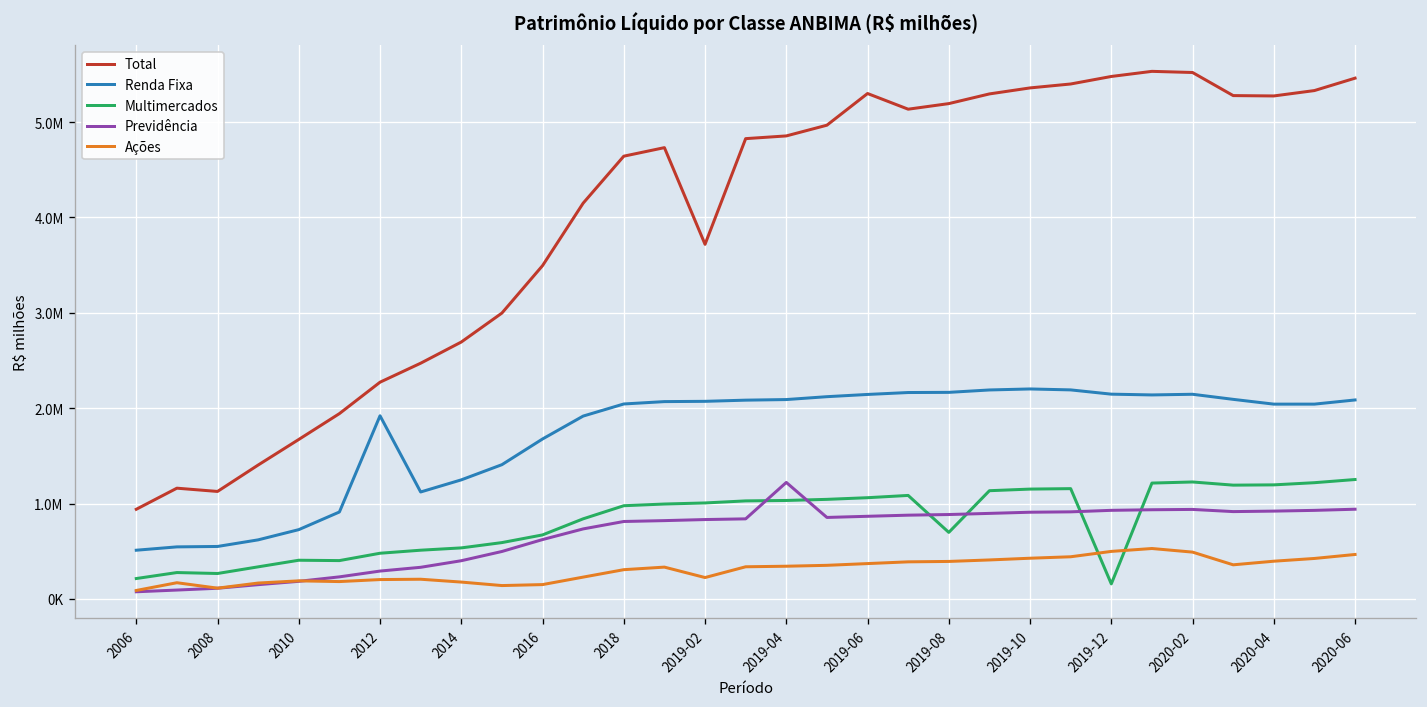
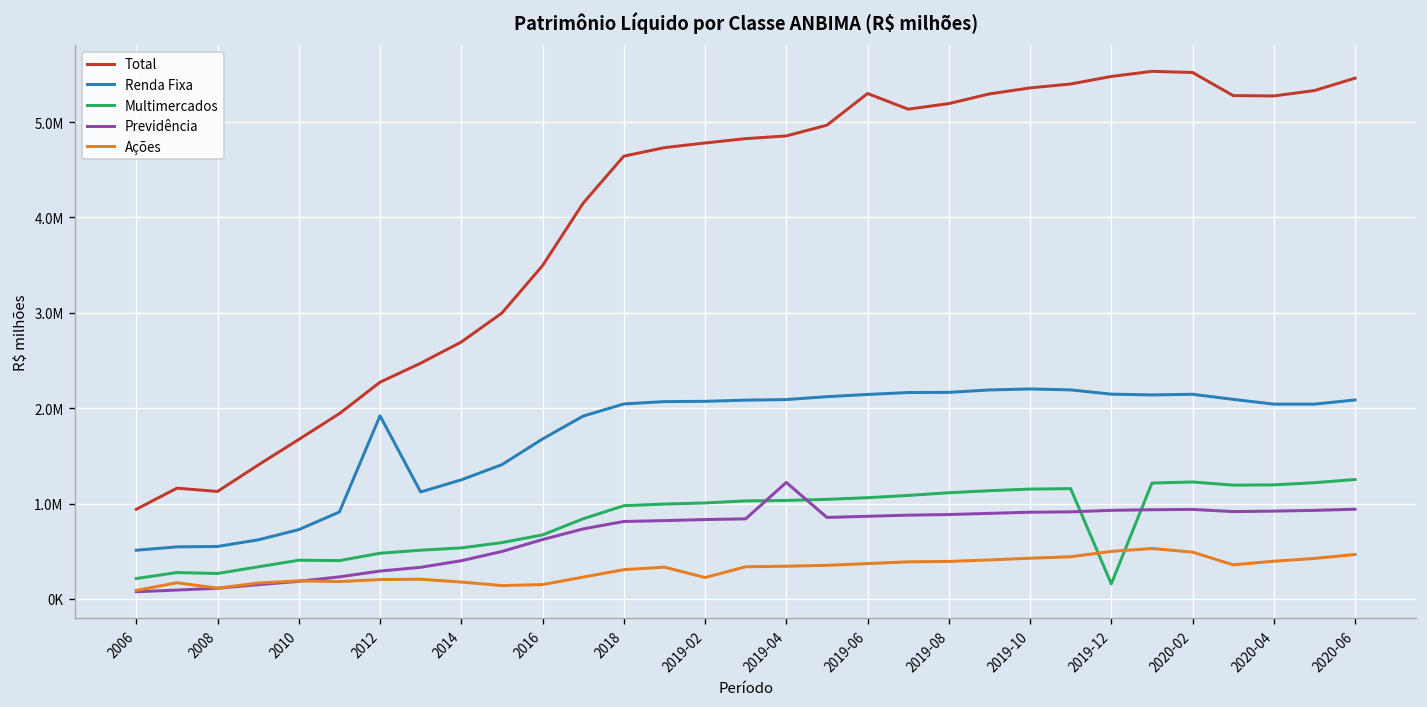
  {
    "Total": {
      "2006": 900000,
      "2008": 1100000,
      "2010": 1700000,
      "2012": 2300000,
      "2014": 2700000,
      "2016": 3500000,
      "2018": 4600000,
-     "2019-02": 3700000,
+     "2019-02": 4800000,
      "2019-04": 4900000,
      "2019-06": 5300000,
      "2019-08": 5200000,
      "2019-10": 5400000,
      "2019-12": 5500000,
      "2020-02": 5500000,
      "2020-04": 5300000,
      "2020-06": 5500000
    },
    "Renda Fixa": {
      "2006": 500000,
      "2008": 500000,
      "2010": 700000,
      "2012": 1900000,
      "2014": 1200000,
      "2016": 1700000,
      "2018": 2000000,
      "2019-02": 2100000,
      "2019-04": 2100000,
      "2019-06": 2100000,
      "2019-08": 2200000,
      "2019-10": 2200000,
      "2019-12": 2100000,
      "2020-02": 2100000,
      "2020-04": 2000000,
      "2020-06": 2100000
    },
    "Multimercados": {
      "2006": 200000,
      "2008": 300000,
      "2010": 400000,
      "2012": 500000,
      "2014": 500000,
      "2016": 700000,
      "2018": 1000000,
      "2019-02": 1000000,
      "2019-04": 1000000,
      "2019-06": 1100000,
-     "2019-08": 700000,
+     "2019-08": 1100000,
      "2019-10": 1200000,
      "2019-12": 200000,
      "2020-02": 1200000,
      "2020-04": 1200000,
      "2020-06": 1300000
    },
    "Previdência": {
      "2012": 300000,
      "2014": 400000,
      "2016": 600000,
      "2018": 800000,
      "2019-02": 800000,
      "2019-04": 1200000,
      "2019-06": 900000,
      "2019-08": 900000,
      "2019-10": 900000,
      "2019-12": 900000,
      "2020-02": 900000,
      "2020-04": 900000,
      "2020-06": 900000
    },
    "Ações": {
      "2012": 200000,
      "2014": 200000,
      "2016": 100000,
      "2018": 300000,
      "2019-02": 200000,
      "2019-04": 300000,
      "2019-06": 400000,
      "2019-08": 400000,
      "2019-10": 400000,
      "2019-12": 500000,
      "2020-02": 500000,
      "2020-04": 400000,
      "2020-06": 500000
    }
  }
